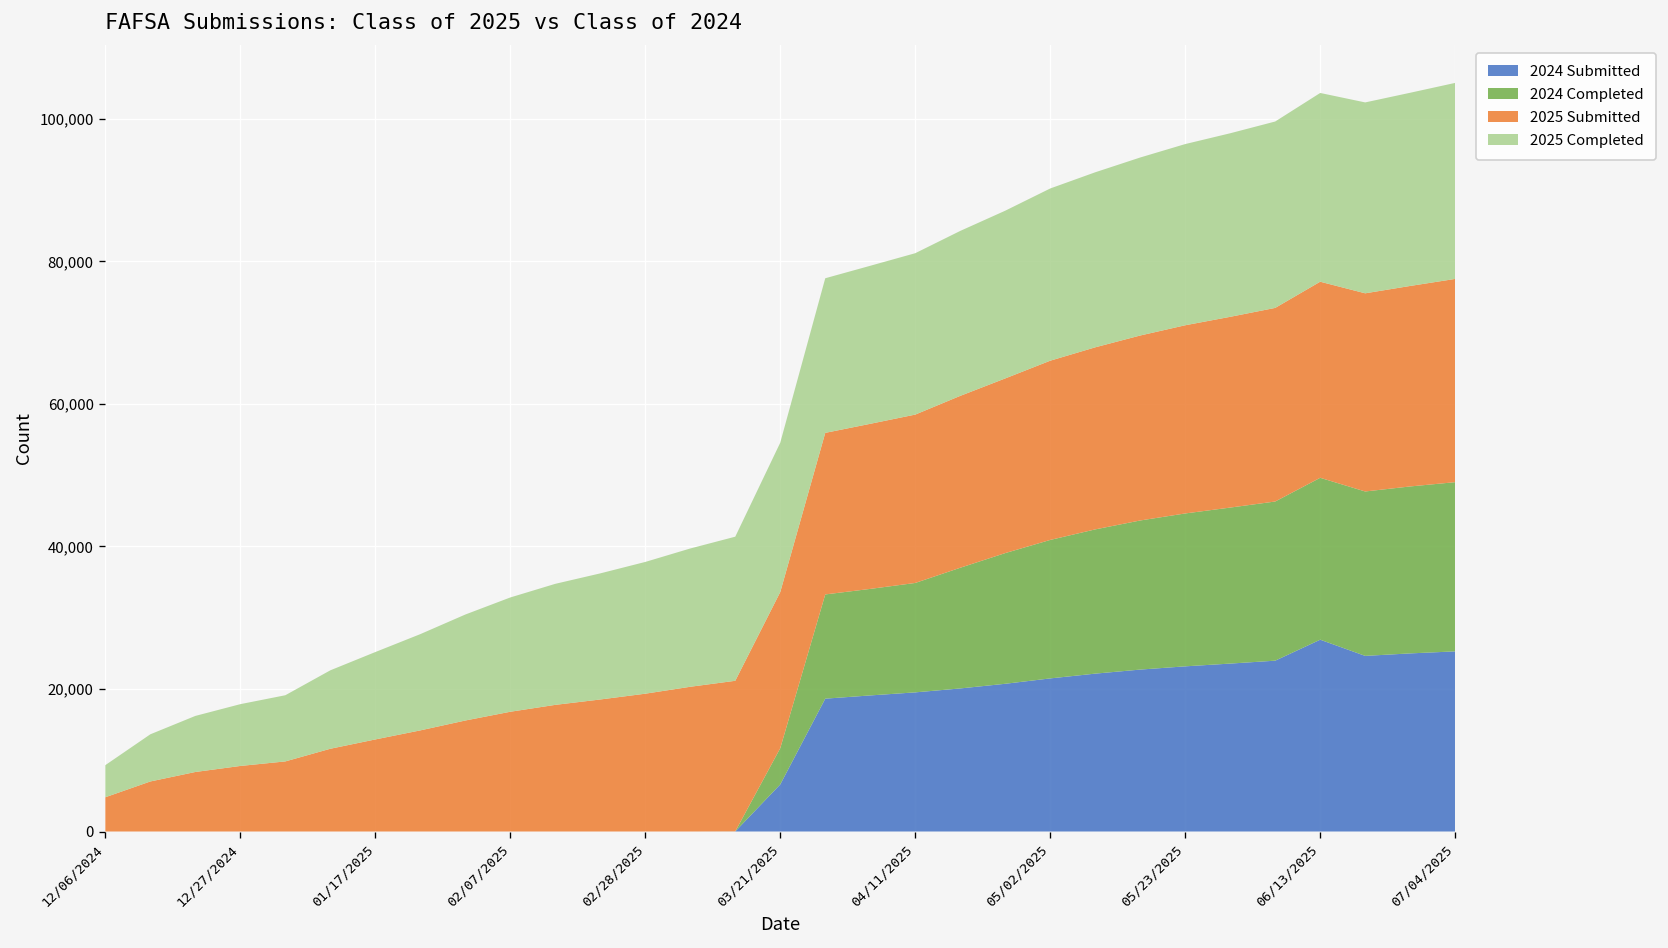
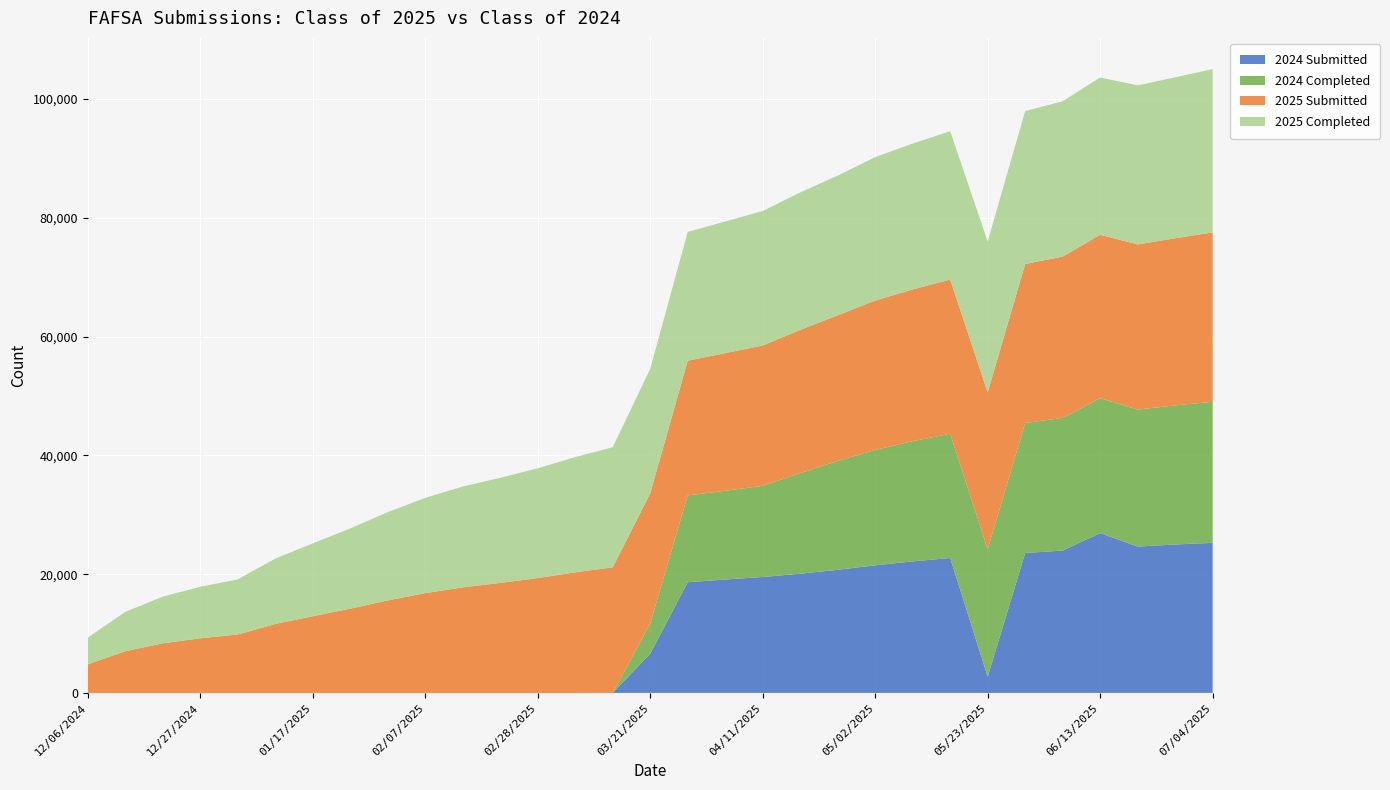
  {
    "2024 Submitted": {
      "03/21/2025": "7,000",
      "04/11/2025": "20,000",
      "05/02/2025": "21,000",
-     "05/23/2025": "23,000",
+     "05/23/2025": "3,000",
      "06/13/2025": "27,000",
      "07/04/2025": "25,000"
    },
    "2024 Completed": {
      "03/21/2025": "5,000",
      "04/11/2025": "15,000",
      "05/02/2025": "19,000",
      "05/23/2025": "21,000",
      "06/13/2025": "23,000",
      "07/04/2025": "24,000"
    },
    "2025 Submitted": {
      "12/06/2024": "5,000",
      "12/27/2024": "9,000",
      "01/17/2025": "13,000",
      "02/07/2025": "17,000",
      "02/28/2025": "19,000",
      "03/21/2025": "22,000",
      "04/11/2025": "24,000",
      "05/02/2025": "25,000",
      "05/23/2025": "26,000",
      "06/13/2025": "28,000",
      "07/04/2025": "29,000"
    },
    "2025 Completed": {
      "12/06/2024": "5,000",
      "12/27/2024": "9,000",
      "01/17/2025": "12,000",
      "02/07/2025": "16,000",
      "02/28/2025": "18,000",
      "03/21/2025": "21,000",
      "04/11/2025": "23,000",
      "05/02/2025": "24,000",
      "05/23/2025": "25,000",
      "06/13/2025": "26,000",
      "07/04/2025": "28,000"
    }
  }
